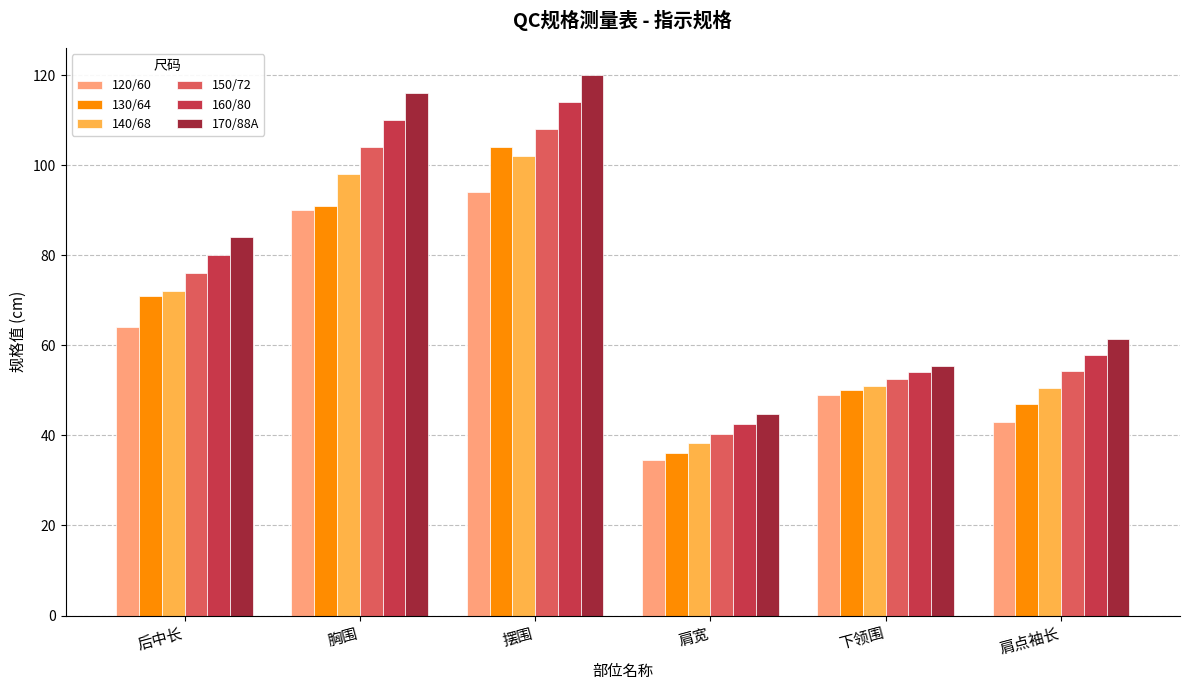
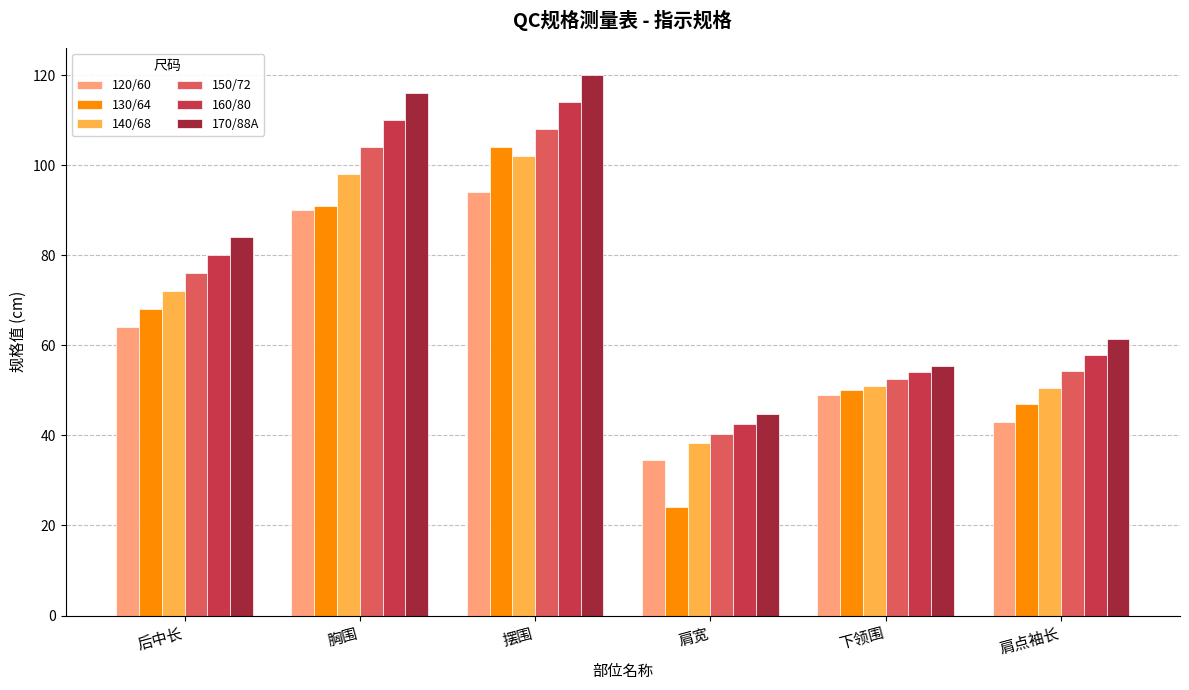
  {
    "130/64": {
-     "后中长": 71,
+     "后中长": 68,
      "胸围": 91,
      "摆围": 104,
-     "肩宽": 36,
+     "肩宽": 24,
      "下领围": 50,
      "肩点袖长": 47
    }
  }
